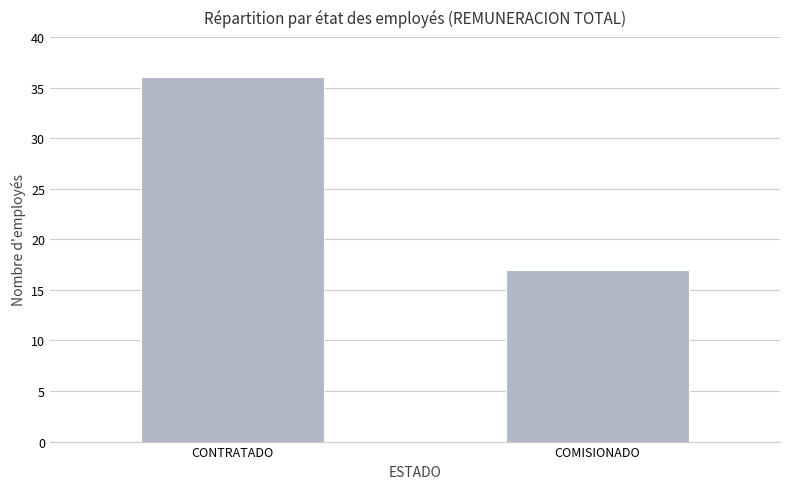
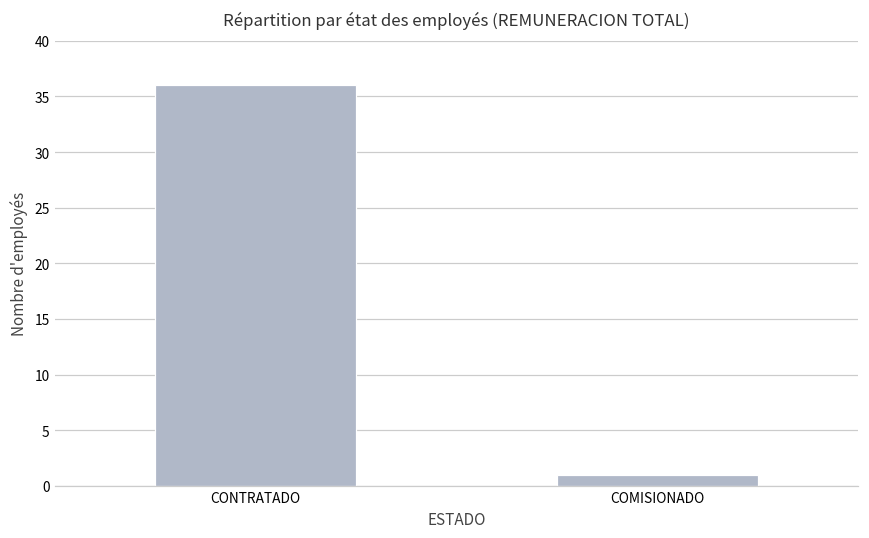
  {
    "CONTRATADO": 36,
-   "COMISIONADO": 17
+   "COMISIONADO": 1
  }
